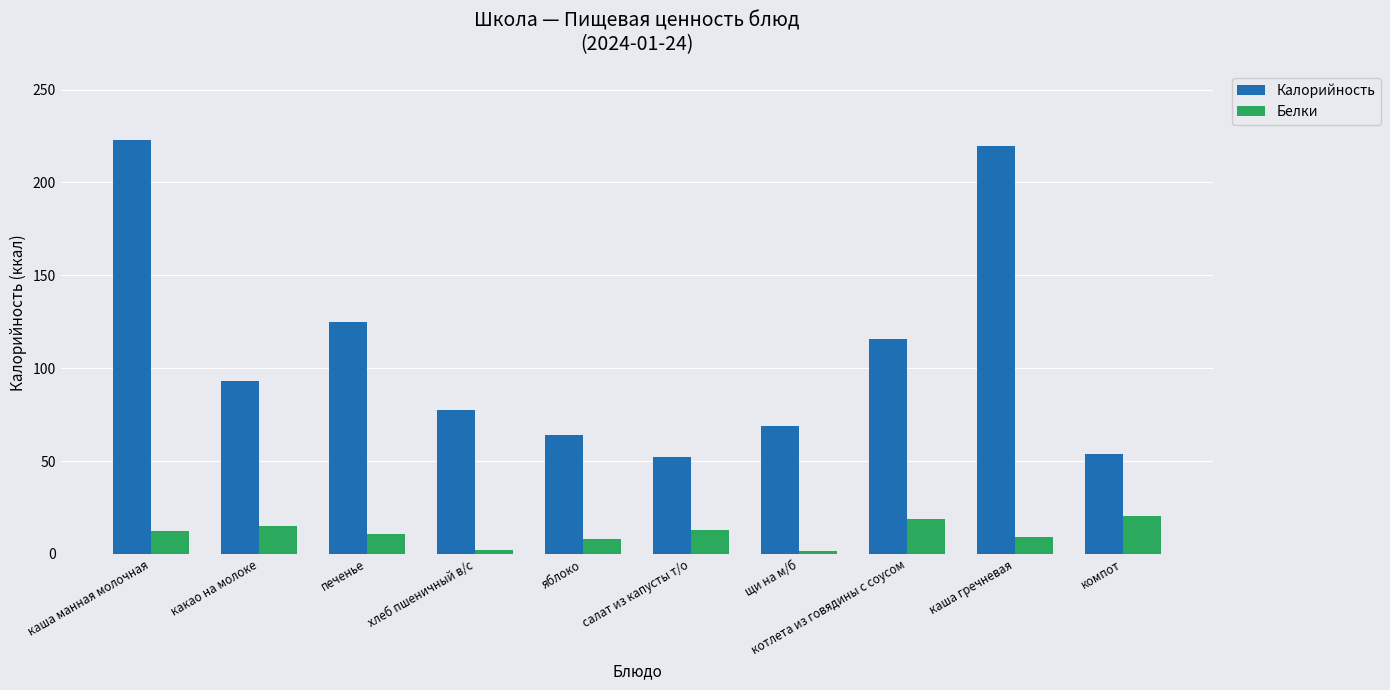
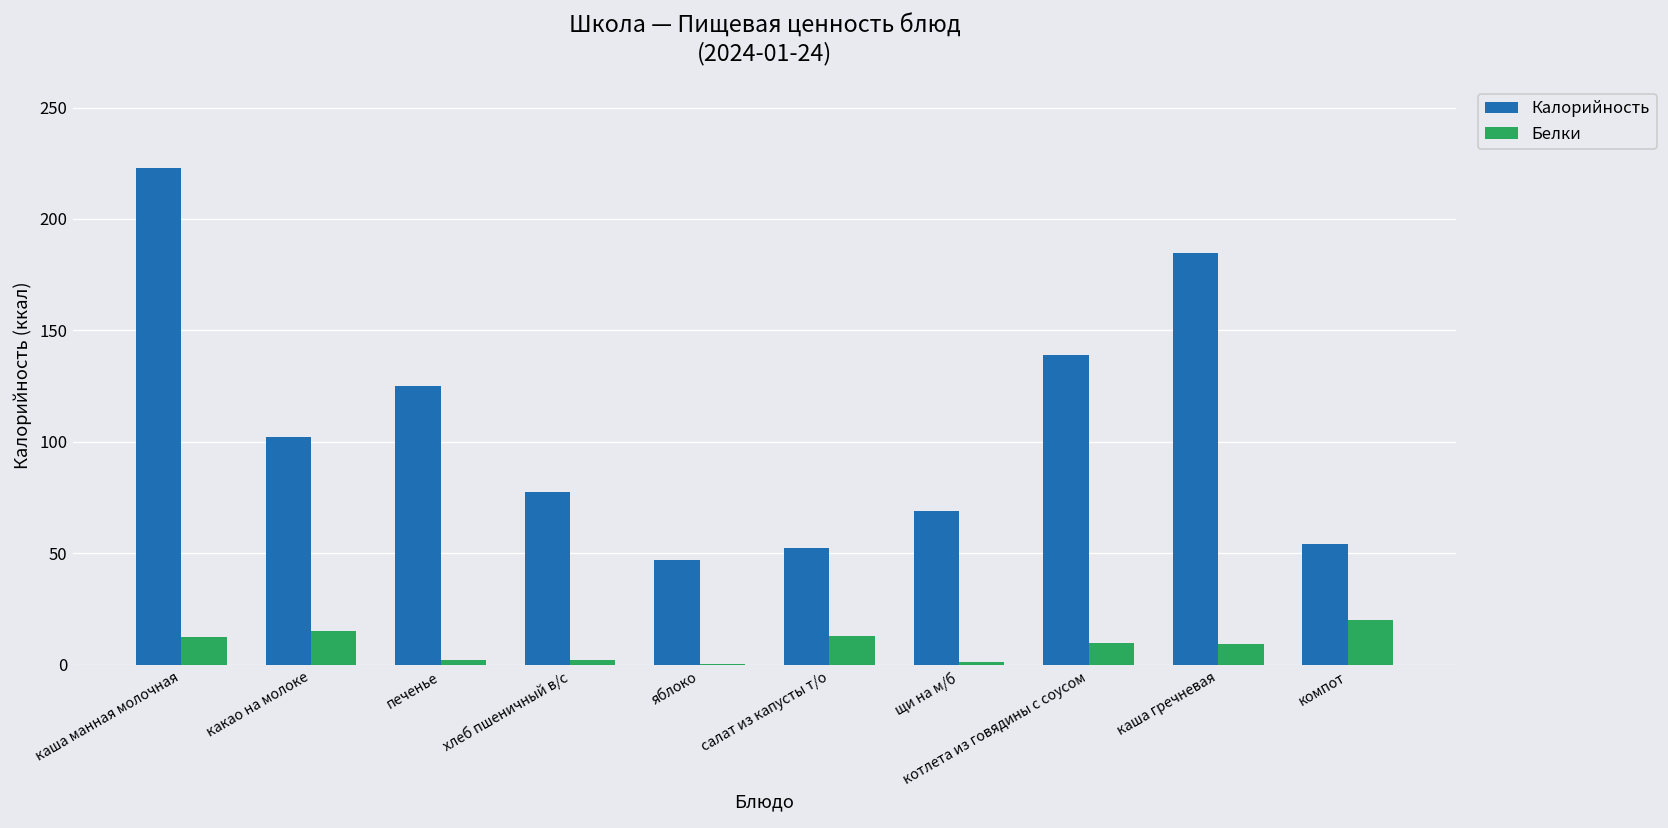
  {
    "Калорийность": {
      "каша манная молочная": 223,
-     "какао на молоке": 93,
+     "какао на молоке": 102,
      "печенье": 125,
      "хлеб пшеничный в/с": 77,
-     "яблоко": 64,
+     "яблоко": 47,
      "салат из капусты т/о": 52,
      "щи на м/б": 69,
-     "котлета из говядины с соусом": 116,
-     "каша гречневая": 220,
+     "котлета из говядины с соусом": 139,
+     "каша гречневая": 185,
      "компот": 54
    },
    "Белки": {
      "каша манная молочная": 12,
      "какао на молоке": 15,
-     "печенье": 11,
+     "печенье": 2,
      "хлеб пшеничный в/с": 2,
-     "яблоко": 8,
+     "яблоко": 0,
      "салат из капусты т/о": 13,
      "щи на м/б": 1,
-     "котлета из говядины с соусом": 19,
+     "котлета из говядины с соусом": 10,
      "каша гречневая": 9,
      "компот": 20
    }
  }
